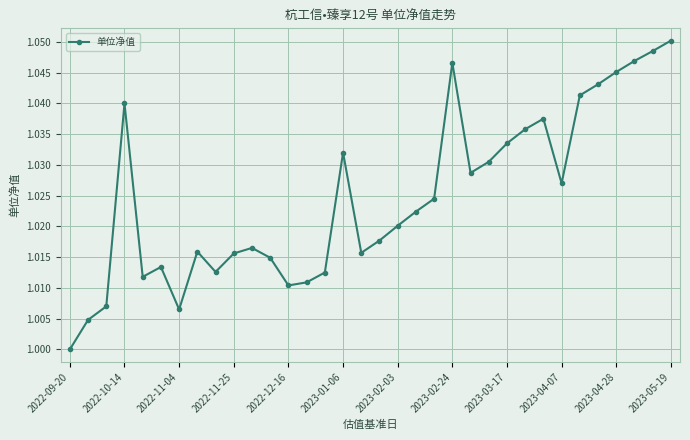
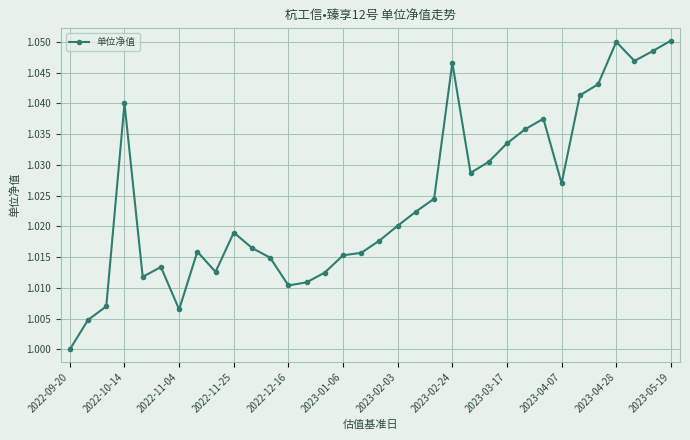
  {
    "2022-09-20": 1.000,
    "2022-10-14": 1.040,
    "2022-11-04": 1.007,
-   "2022-11-25": 1.016,
+   "2022-11-25": 1.019,
    "2022-12-16": 1.010,
-   "2023-01-06": 1.032,
+   "2023-01-06": 1.015,
    "2023-02-03": 1.020,
    "2023-02-24": 1.047,
    "2023-03-17": 1.034,
    "2023-04-07": 1.027,
-   "2023-04-28": 1.045,
+   "2023-04-28": 1.050,
    "2023-05-19": 1.050
  }
